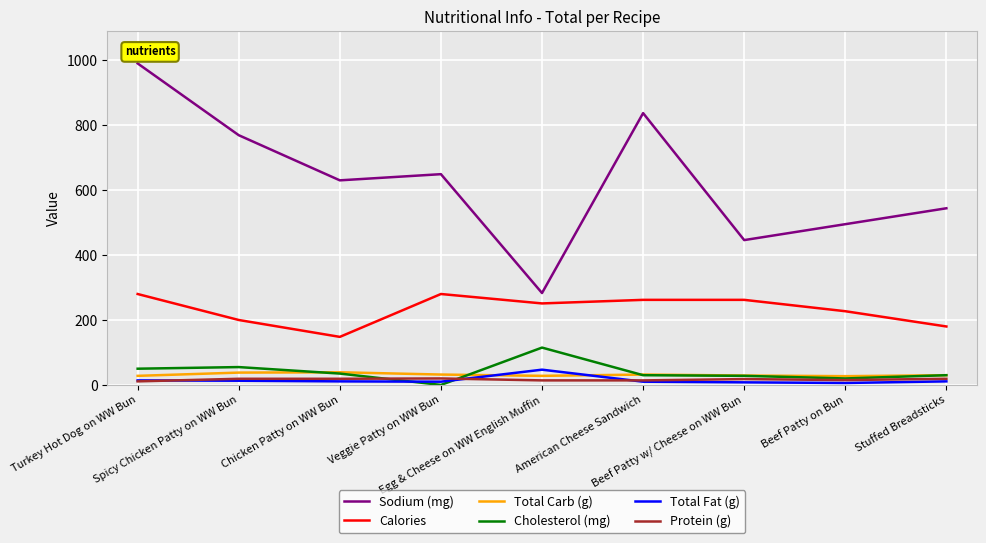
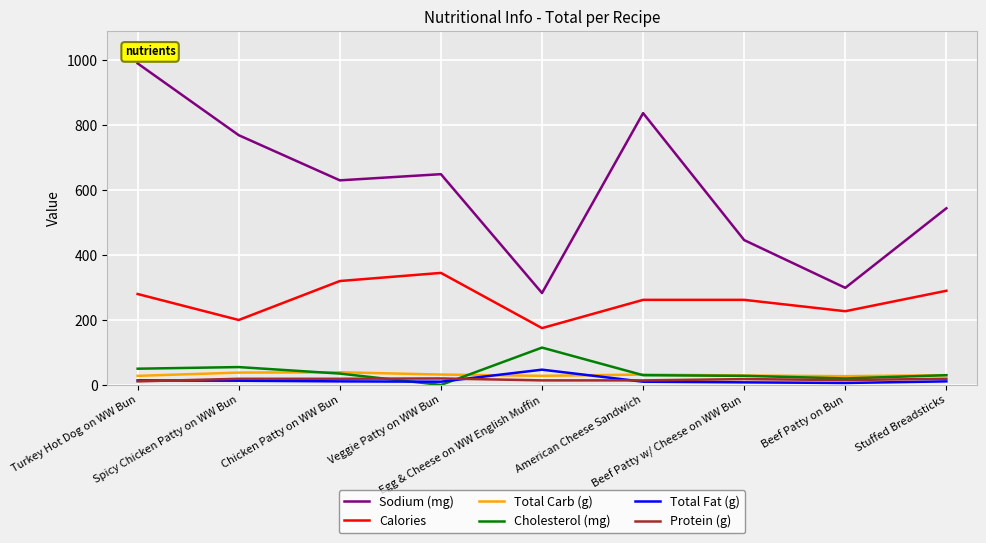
  {
    "Sodium (mg)": {
      "Turkey Hot Dog on WW Bun": 990,
      "Spicy Chicken Patty on WW Bun": 770,
      "Chicken Patty on WW Bun": 630,
      "Veggie Patty on WW Bun": 650,
      "Egg & Cheese on WW English Muffin": 280,
      "American Cheese Sandwich": 840,
      "Beef Patty w/ Cheese on WW Bun": 450,
-     "Beef Patty on Bun": 500,
+     "Beef Patty on Bun": 300,
      "Stuffed Breadsticks": 540
    },
    "Calories": {
      "Turkey Hot Dog on WW Bun": 280,
      "Spicy Chicken Patty on WW Bun": 200,
-     "Chicken Patty on WW Bun": 150,
-     "Veggie Patty on WW Bun": 280,
-     "Egg & Cheese on WW English Muffin": 250,
+     "Chicken Patty on WW Bun": 320,
+     "Veggie Patty on WW Bun": 350,
+     "Egg & Cheese on WW English Muffin": 180,
      "American Cheese Sandwich": 260,
      "Beef Patty w/ Cheese on WW Bun": 260,
      "Beef Patty on Bun": 230,
-     "Stuffed Breadsticks": 180
+     "Stuffed Breadsticks": 290
    },
    "Total Carb (g)": {
      "Turkey Hot Dog on WW Bun": 30,
      "Spicy Chicken Patty on WW Bun": 40,
      "Veggie Patty on WW Bun": 30,
      "Egg & Cheese on WW English Muffin": 30
    },
    "Cholesterol (mg)": {
      "Turkey Hot Dog on WW Bun": 50,
      "Spicy Chicken Patty on WW Bun": 60,
      "Veggie Patty on WW Bun": 0,
      "Egg & Cheese on WW English Muffin": 120
    },
    "Total Fat (g)": {
      "Chicken Patty on WW Bun": 10,
      "Veggie Patty on WW Bun": 10,
      "Egg & Cheese on WW English Muffin": 50,
      "Beef Patty w/ Cheese on WW Bun": 10,
      "Beef Patty on Bun": 10,
      "Stuffed Breadsticks": 10
    },
    "Protein (g)": {
      "Chicken Patty on WW Bun": 20,
      "Veggie Patty on WW Bun": 20,
      "Egg & Cheese on WW English Muffin": 10,
      "Beef Patty w/ Cheese on WW Bun": 20,
      "Stuffed Breadsticks": 20
    }
  }
